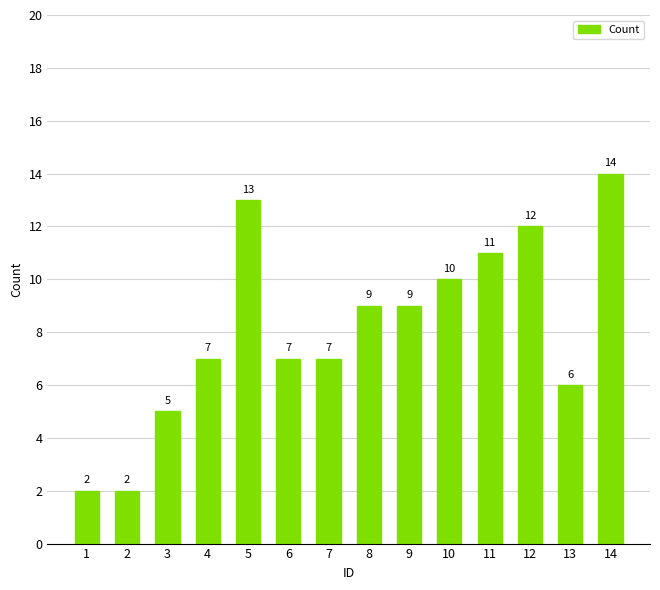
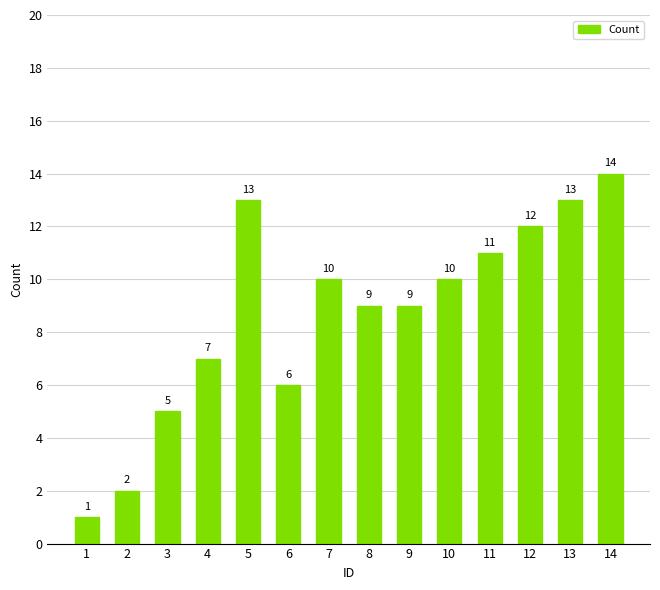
  {
-   "1": 2,
+   "1": 1,
    "2": 2,
    "3": 5,
    "4": 7,
    "5": 13,
-   "6": 7,
-   "7": 7,
+   "6": 6,
+   "7": 10,
    "8": 9,
    "9": 9,
    "10": 10,
    "11": 11,
    "12": 12,
-   "13": 6,
+   "13": 13,
    "14": 14
  }
